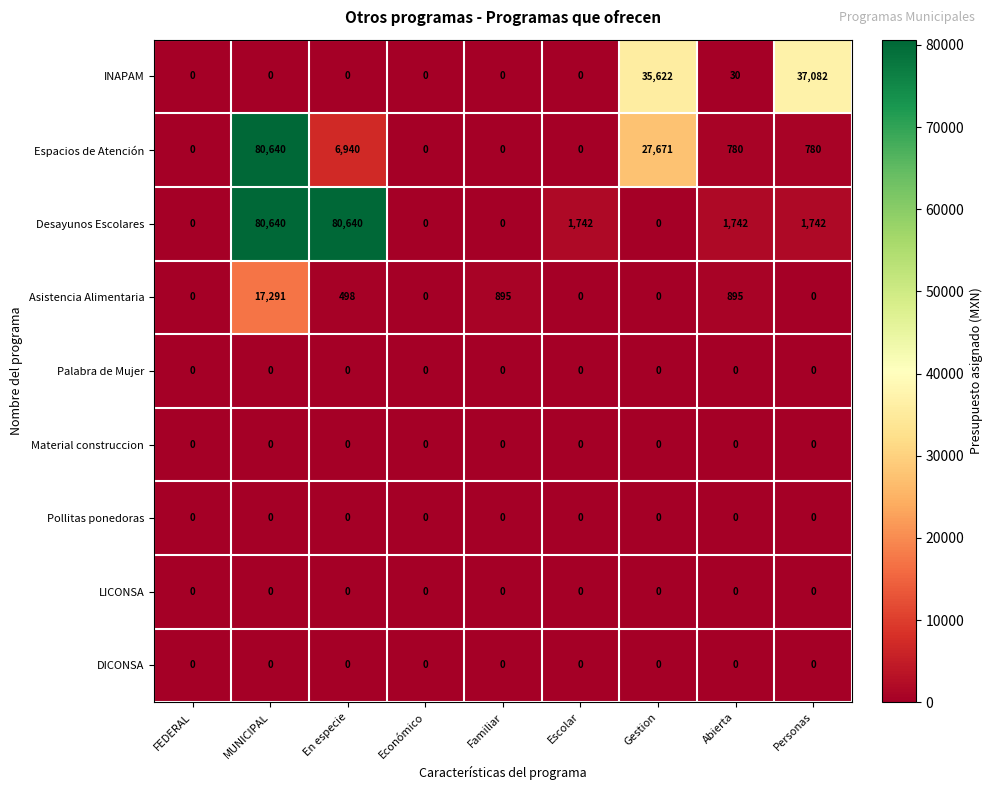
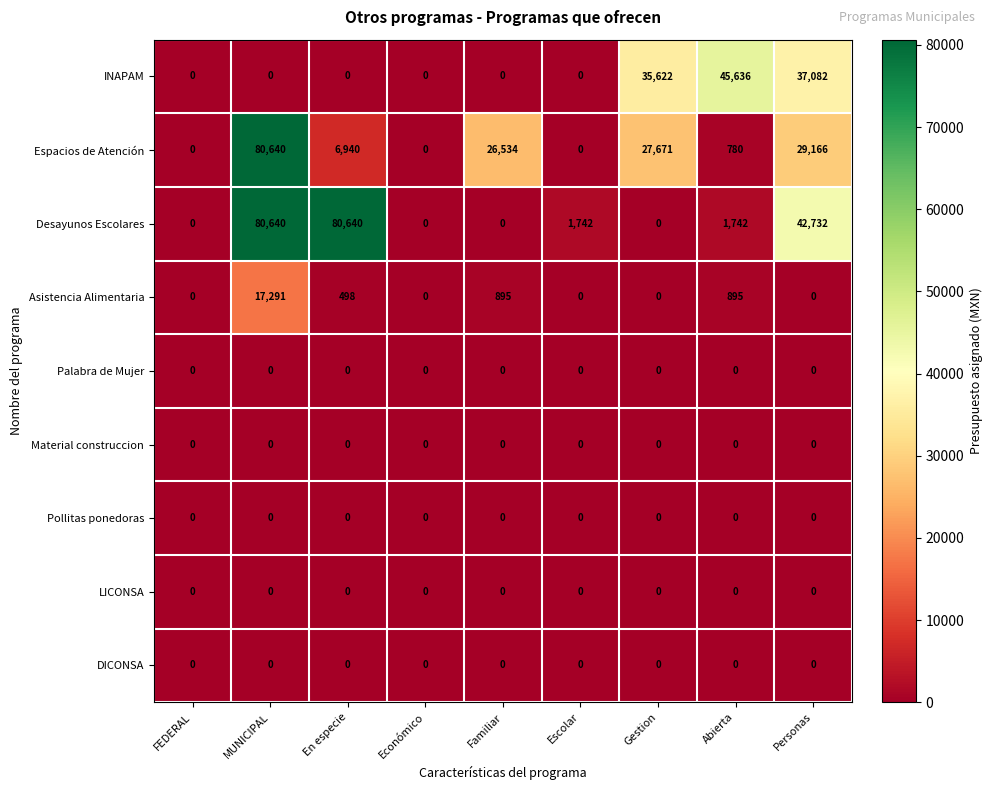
  {
    "INAPAM": {
      "FEDERAL": "0",
      "MUNICIPAL": "0",
      "En especie": "0",
      "Económico": "0",
      "Familiar": "0",
      "Escolar": "0",
      "Gestion": "35,622",
-     "Abierta": "30",
+     "Abierta": "45,636",
      "Personas": "37,082"
    },
    "Espacios de Atención": {
      "FEDERAL": "0",
      "MUNICIPAL": "80,640",
      "En especie": "6,940",
      "Económico": "0",
-     "Familiar": "0",
+     "Familiar": "26,534",
      "Escolar": "0",
      "Gestion": "27,671",
      "Abierta": "780",
-     "Personas": "780"
+     "Personas": "29,166"
    },
    "Desayunos Escolares": {
      "FEDERAL": "0",
      "MUNICIPAL": "80,640",
      "En especie": "80,640",
      "Económico": "0",
      "Familiar": "0",
      "Escolar": "1,742",
      "Gestion": "0",
      "Abierta": "1,742",
-     "Personas": "1,742"
+     "Personas": "42,732"
    },
    "Asistencia Alimentaria": {
      "FEDERAL": "0",
      "MUNICIPAL": "17,291",
      "En especie": "498",
      "Económico": "0",
      "Familiar": "895",
      "Escolar": "0",
      "Gestion": "0",
      "Abierta": "895",
      "Personas": "0"
    },
    "Palabra de Mujer": {
      "FEDERAL": "0",
      "MUNICIPAL": "0",
      "En especie": "0",
      "Económico": "0",
      "Familiar": "0",
      "Escolar": "0",
      "Gestion": "0",
      "Abierta": "0",
      "Personas": "0"
    },
    "Material construccion": {
      "FEDERAL": "0",
      "MUNICIPAL": "0",
      "En especie": "0",
      "Económico": "0",
      "Familiar": "0",
      "Escolar": "0",
      "Gestion": "0",
      "Abierta": "0",
      "Personas": "0"
    },
    "Pollitas ponedoras": {
      "FEDERAL": "0",
      "MUNICIPAL": "0",
      "En especie": "0",
      "Económico": "0",
      "Familiar": "0",
      "Escolar": "0",
      "Gestion": "0",
      "Abierta": "0",
      "Personas": "0"
    },
    "LICONSA": {
      "FEDERAL": "0",
      "MUNICIPAL": "0",
      "En especie": "0",
      "Económico": "0",
      "Familiar": "0",
      "Escolar": "0",
      "Gestion": "0",
      "Abierta": "0",
      "Personas": "0"
    },
    "DICONSA": {
      "FEDERAL": "0",
      "MUNICIPAL": "0",
      "En especie": "0",
      "Económico": "0",
      "Familiar": "0",
      "Escolar": "0",
      "Gestion": "0",
      "Abierta": "0",
      "Personas": "0"
    }
  }
